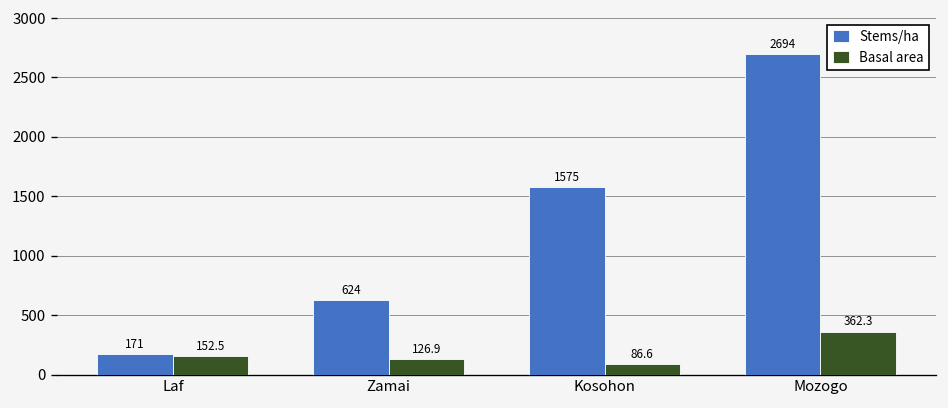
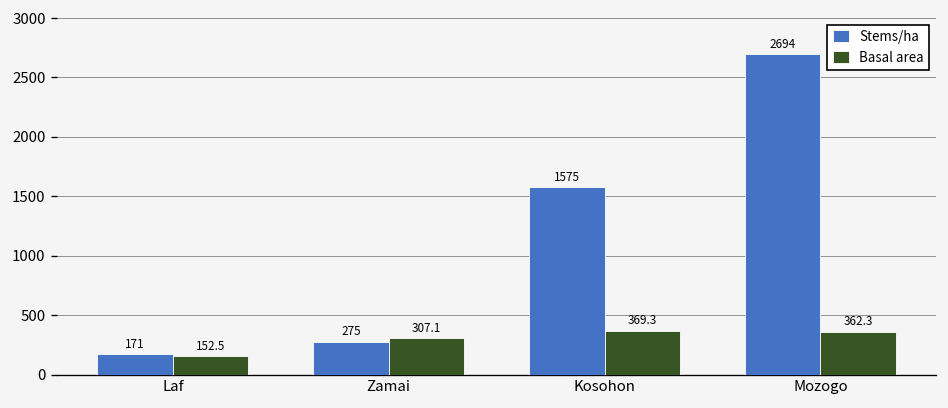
  {
    "Stems/ha": {
      "Laf": 171,
-     "Zamai": 624,
+     "Zamai": 275,
      "Kosohon": 1575,
      "Mozogo": 2694
    },
    "Basal area": {
      "Laf": 152.5,
-     "Zamai": 126.9,
-     "Kosohon": 86.6,
+     "Zamai": 307.1,
+     "Kosohon": 369.3,
      "Mozogo": 362.3
    }
  }
